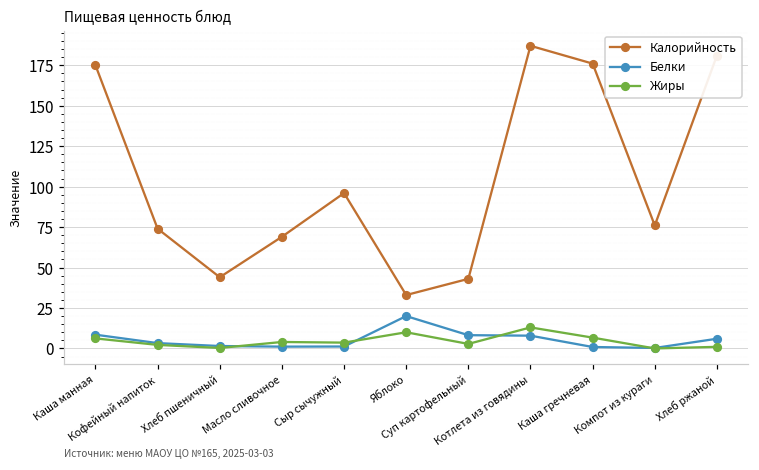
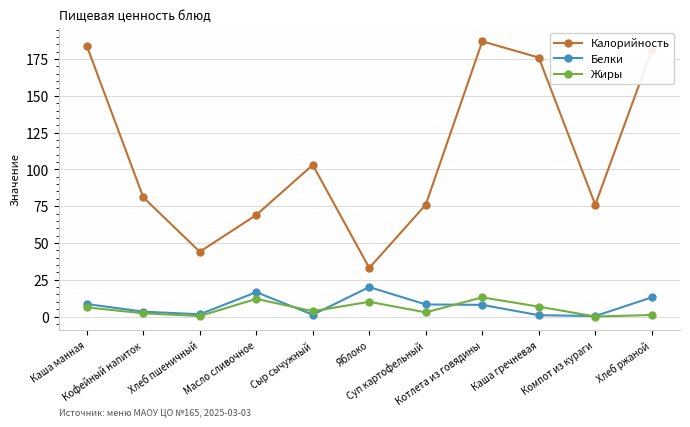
  {
    "Калорийность": {
-     "Каша манная": 175,
-     "Кофейный напиток": 74,
+     "Каша манная": 184,
+     "Кофейный напиток": 81,
      "Хлеб пшеничный": 44,
      "Масло сливочное": 69,
-     "Сыр сычужный": 96,
+     "Сыр сычужный": 103,
      "Яблоко": 33,
-     "Суп картофельный": 43,
+     "Суп картофельный": 76,
      "Котлета из говядины": 187,
      "Каша гречневая": 176,
      "Компот из кураги": 76
    },
    "Белки": {
      "Каша манная": 9,
-     "Масло сливочное": 1,
+     "Масло сливочное": 17,
      "Сыр сычужный": 1,
      "Яблоко": 20,
      "Суп картофельный": 8,
      "Котлета из говядины": 8,
      "Каша гречневая": 1,
-     "Хлеб ржаной": 6
+     "Хлеб ржаной": 13
    },
    "Жиры": {
      "Каша манная": 6,
-     "Масло сливочное": 4,
+     "Масло сливочное": 12,
      "Сыр сычужный": 4,
      "Яблоко": 10,
      "Суп картофельный": 3,
      "Котлета из говядины": 13,
      "Каша гречневая": 7,
      "Хлеб ржаной": 1
    }
  }
